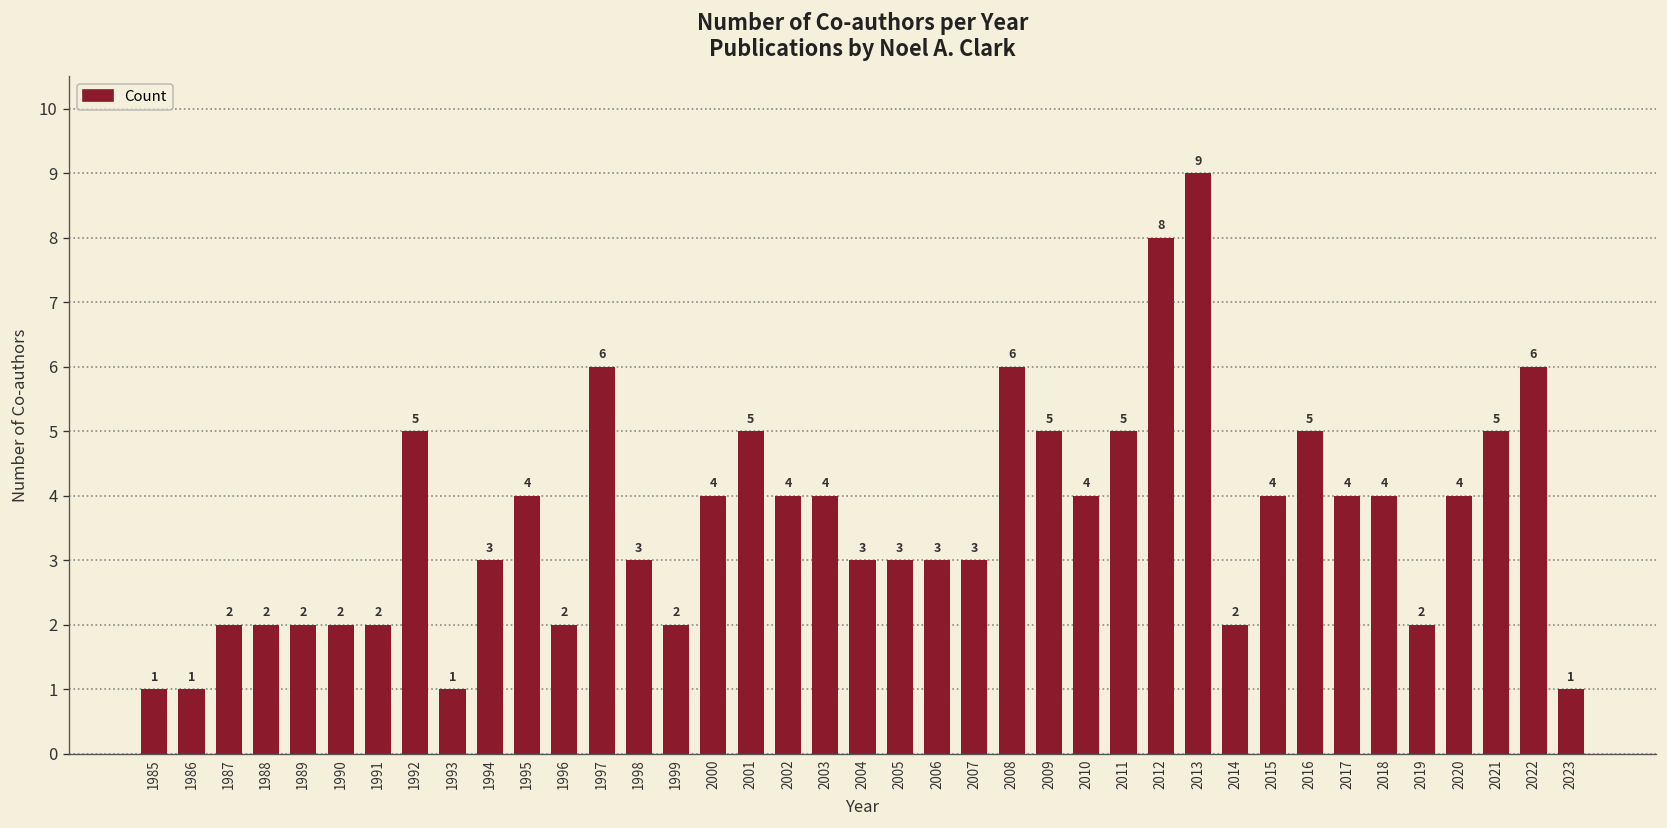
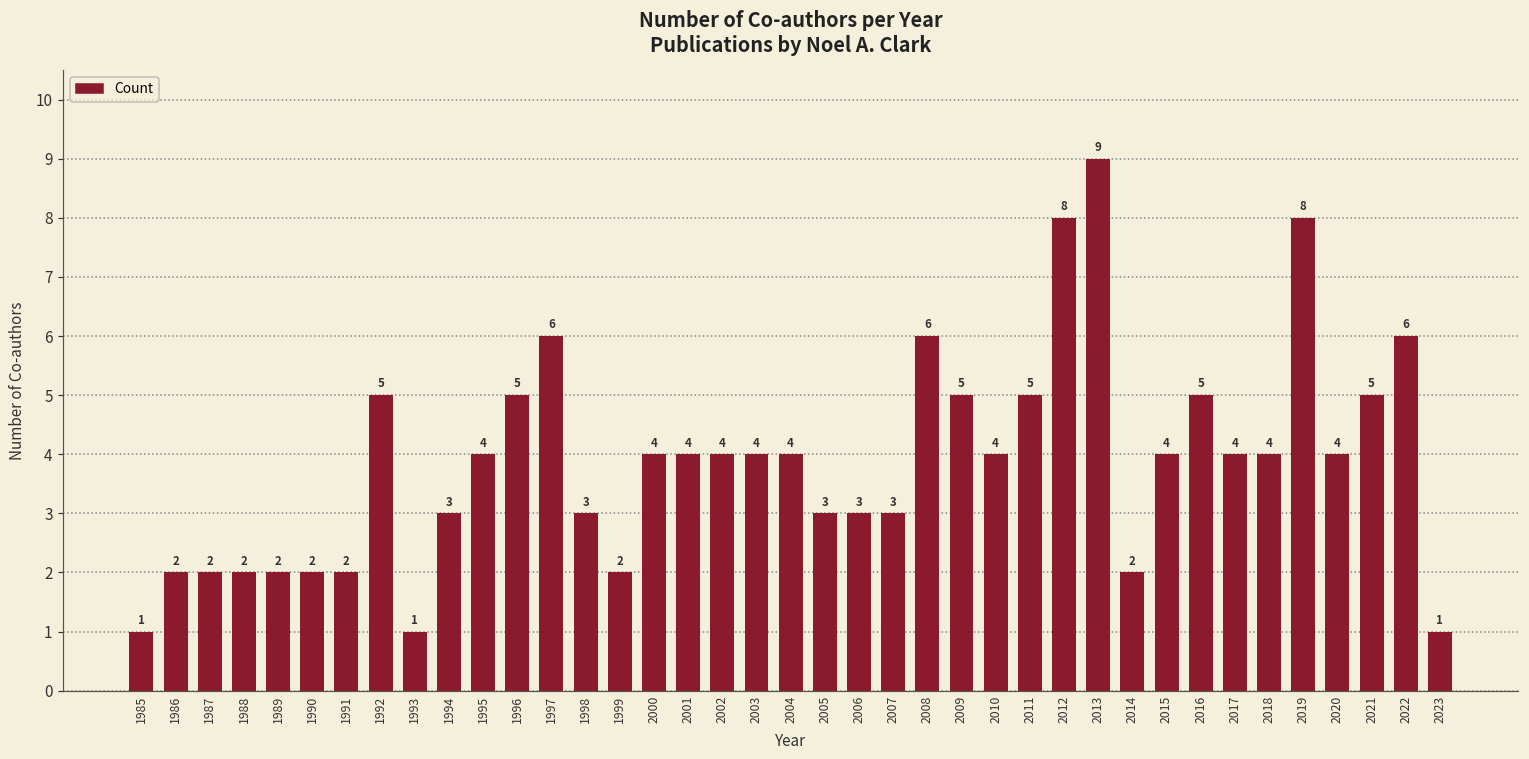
  {
    "1985": 1,
-   "1986": 1,
+   "1986": 2,
    "1987": 2,
    "1988": 2,
    "1989": 2,
    "1990": 2,
    "1991": 2,
    "1992": 5,
    "1993": 1,
    "1994": 3,
    "1995": 4,
-   "1996": 2,
+   "1996": 5,
    "1997": 6,
    "1998": 3,
    "1999": 2,
    "2000": 4,
-   "2001": 5,
+   "2001": 4,
    "2002": 4,
    "2003": 4,
-   "2004": 3,
+   "2004": 4,
    "2005": 3,
    "2006": 3,
    "2007": 3,
    "2008": 6,
    "2009": 5,
    "2010": 4,
    "2011": 5,
    "2012": 8,
    "2013": 9,
    "2014": 2,
    "2015": 4,
    "2016": 5,
    "2017": 4,
    "2018": 4,
-   "2019": 2,
+   "2019": 8,
    "2020": 4,
    "2021": 5,
    "2022": 6,
    "2023": 1
  }
